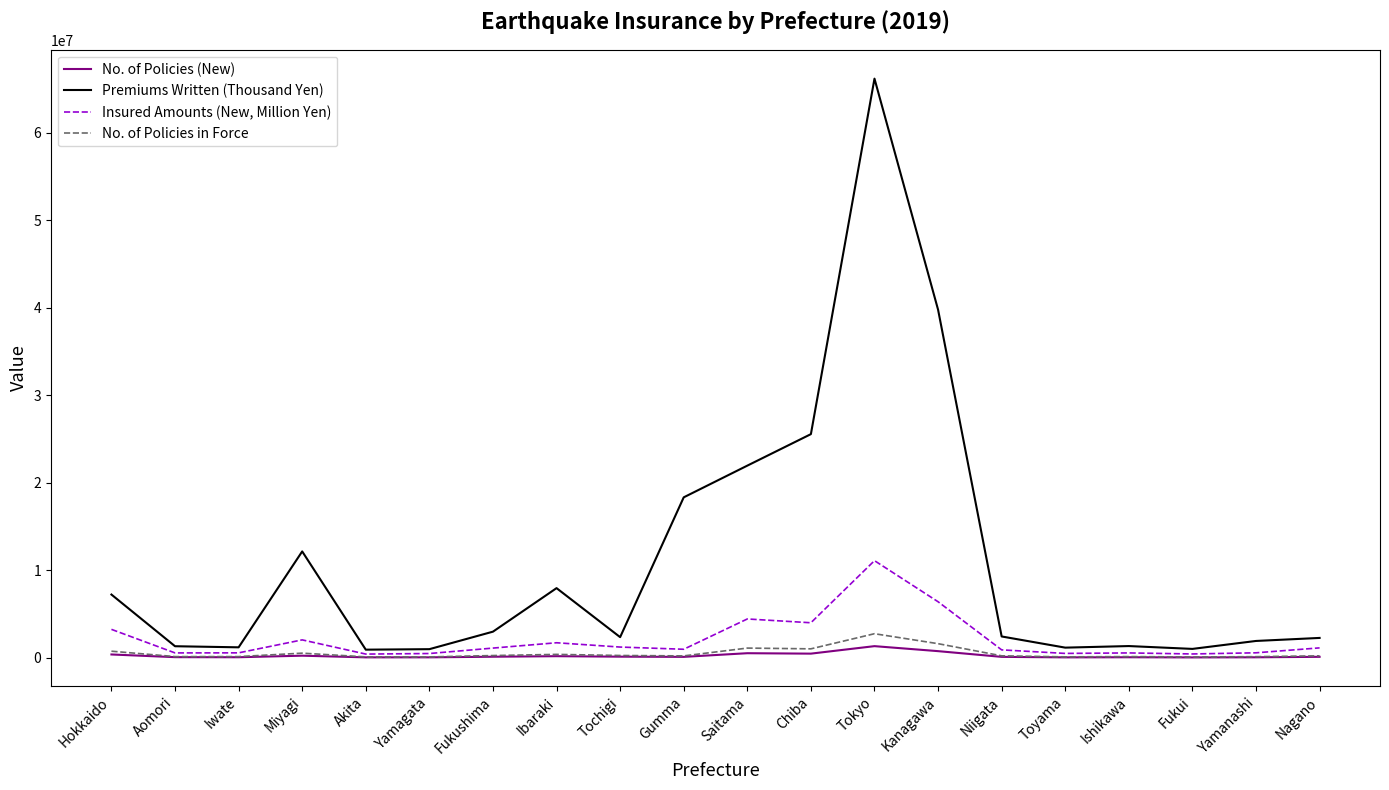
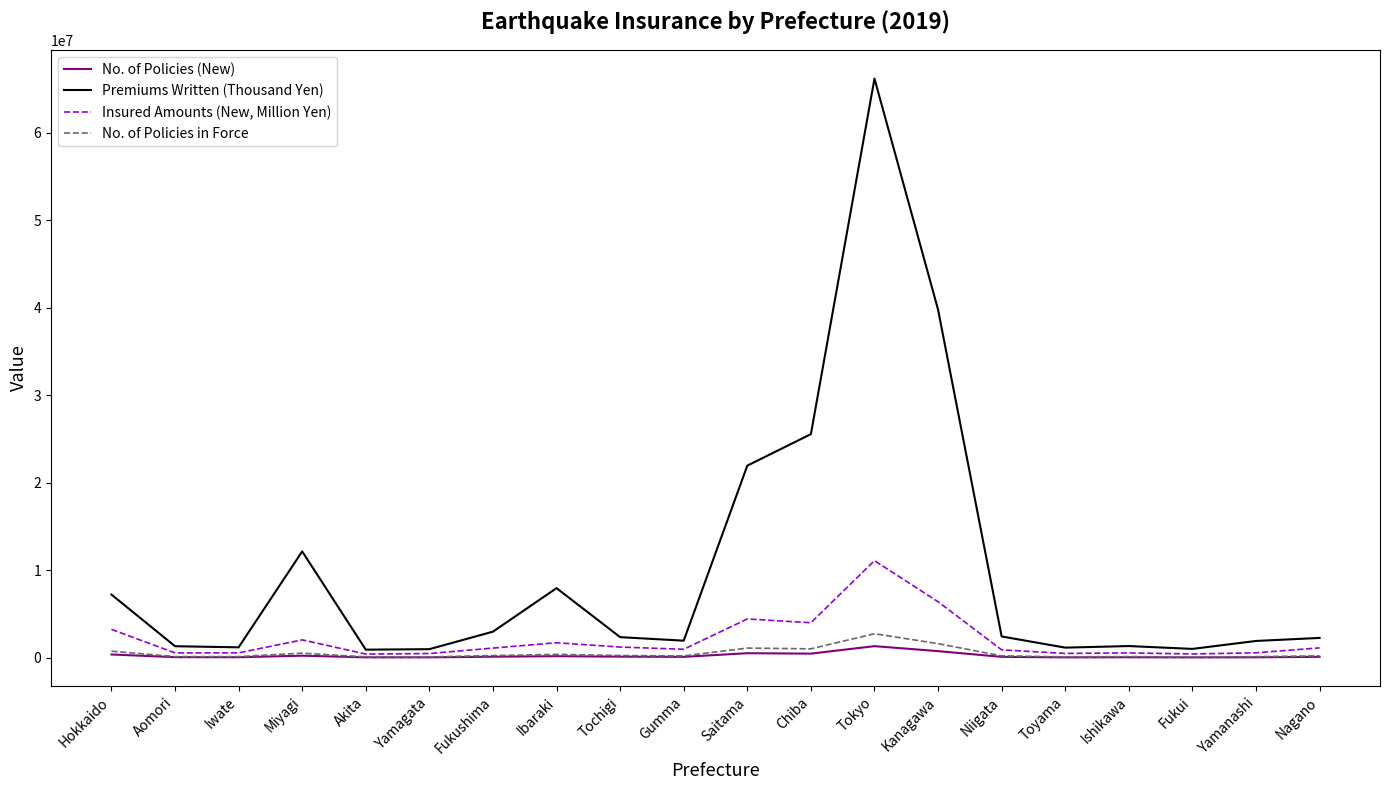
  {
    "No. of Policies (New)": {
      "Hokkaido": 0,
      "Saitama": 1000000,
      "Chiba": 0,
      "Tokyo": 1000000,
      "Kanagawa": 1000000
    },
    "Premiums Written (Thousand Yen)": {
      "Hokkaido": 7000000,
      "Aomori": 1000000,
      "Iwate": 1000000,
      "Miyagi": 12000000,
      "Akita": 1000000,
      "Yamagata": 1000000,
      "Fukushima": 3000000,
      "Ibaraki": 8000000,
      "Tochigi": 2000000,
-     "Gumma": 18000000,
+     "Gumma": 2000000,
      "Saitama": 22000000,
      "Chiba": 26000000,
      "Tokyo": 66000000,
      "Kanagawa": 40000000,
      "Niigata": 2000000,
      "Toyama": 1000000,
      "Ishikawa": 1000000,
      "Fukui": 1000000,
      "Yamanashi": 2000000,
      "Nagano": 2000000
    },
    "Insured Amounts (New, Million Yen)": {
      "Hokkaido": 3000000,
      "Aomori": 1000000,
      "Iwate": 1000000,
      "Miyagi": 2000000,
      "Akita": 0,
      "Yamagata": 0,
      "Fukushima": 1000000,
      "Ibaraki": 2000000,
      "Tochigi": 1000000,
      "Gumma": 1000000,
      "Saitama": 4000000,
      "Chiba": 4000000,
      "Tokyo": 11000000,
      "Kanagawa": 6000000,
      "Niigata": 1000000,
      "Toyama": 0,
      "Ishikawa": 1000000,
      "Fukui": 0,
      "Yamanashi": 1000000,
      "Nagano": 1000000
    },
    "No. of Policies in Force": {
      "Hokkaido": 1000000,
      "Saitama": 1000000,
      "Chiba": 1000000,
      "Tokyo": 3000000,
      "Kanagawa": 2000000
    }
  }
